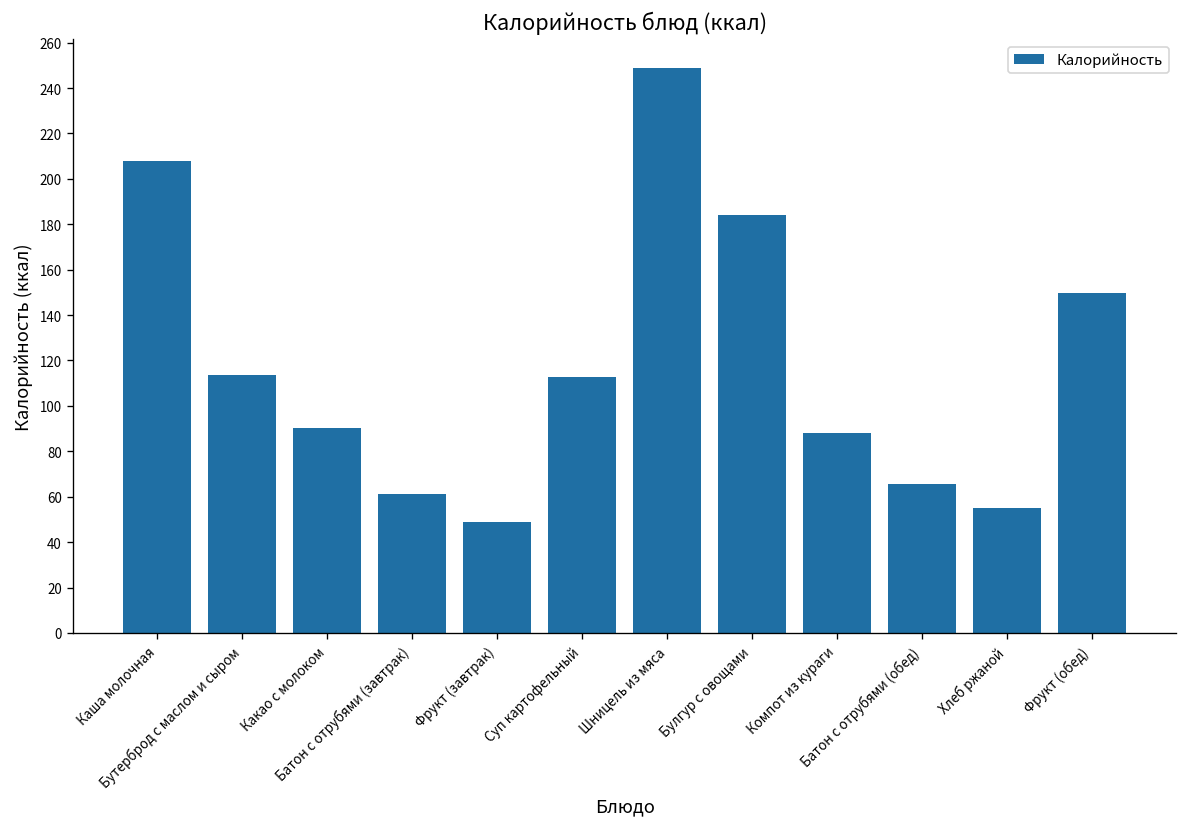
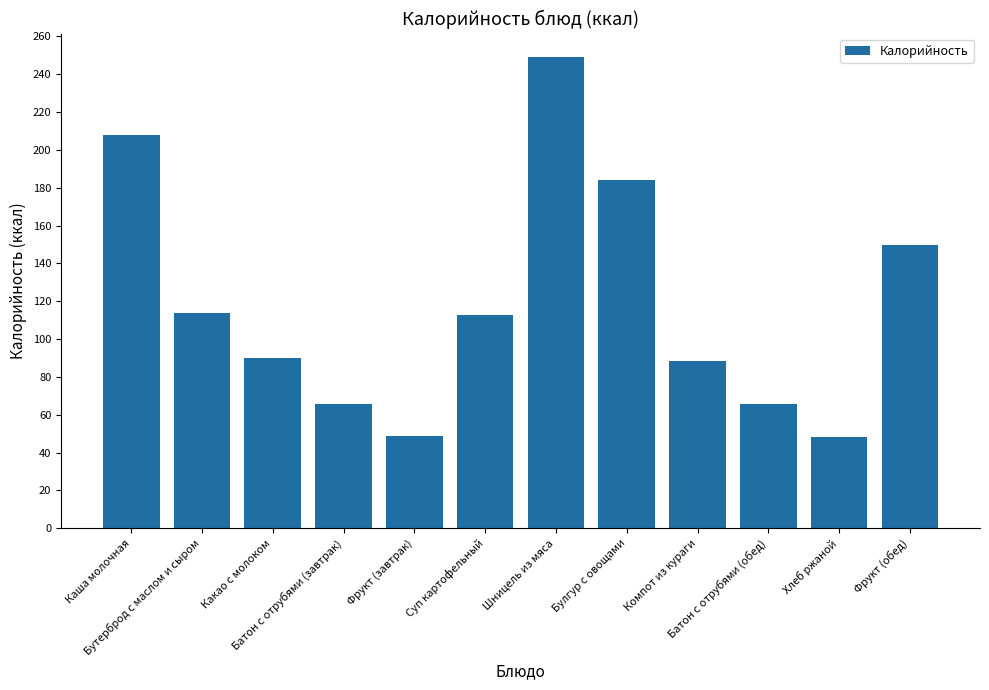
  {
    "Каша молочная": 208,
    "Бутерброд с маслом и сыром": 114,
    "Какао с молоком": 90,
-   "Батон с отрубями (завтрак)": 61,
+   "Батон с отрубями (завтрак)": 66,
    "Фрукт (завтрак)": 49,
    "Суп картофельный": 113,
    "Шницель из мяса": 249,
    "Булгур с овощами": 184,
    "Компот из кураги": 88,
    "Батон с отрубями (обед)": 66,
-   "Хлеб ржаной": 55,
+   "Хлеб ржаной": 48,
    "Фрукт (обед)": 150
  }
